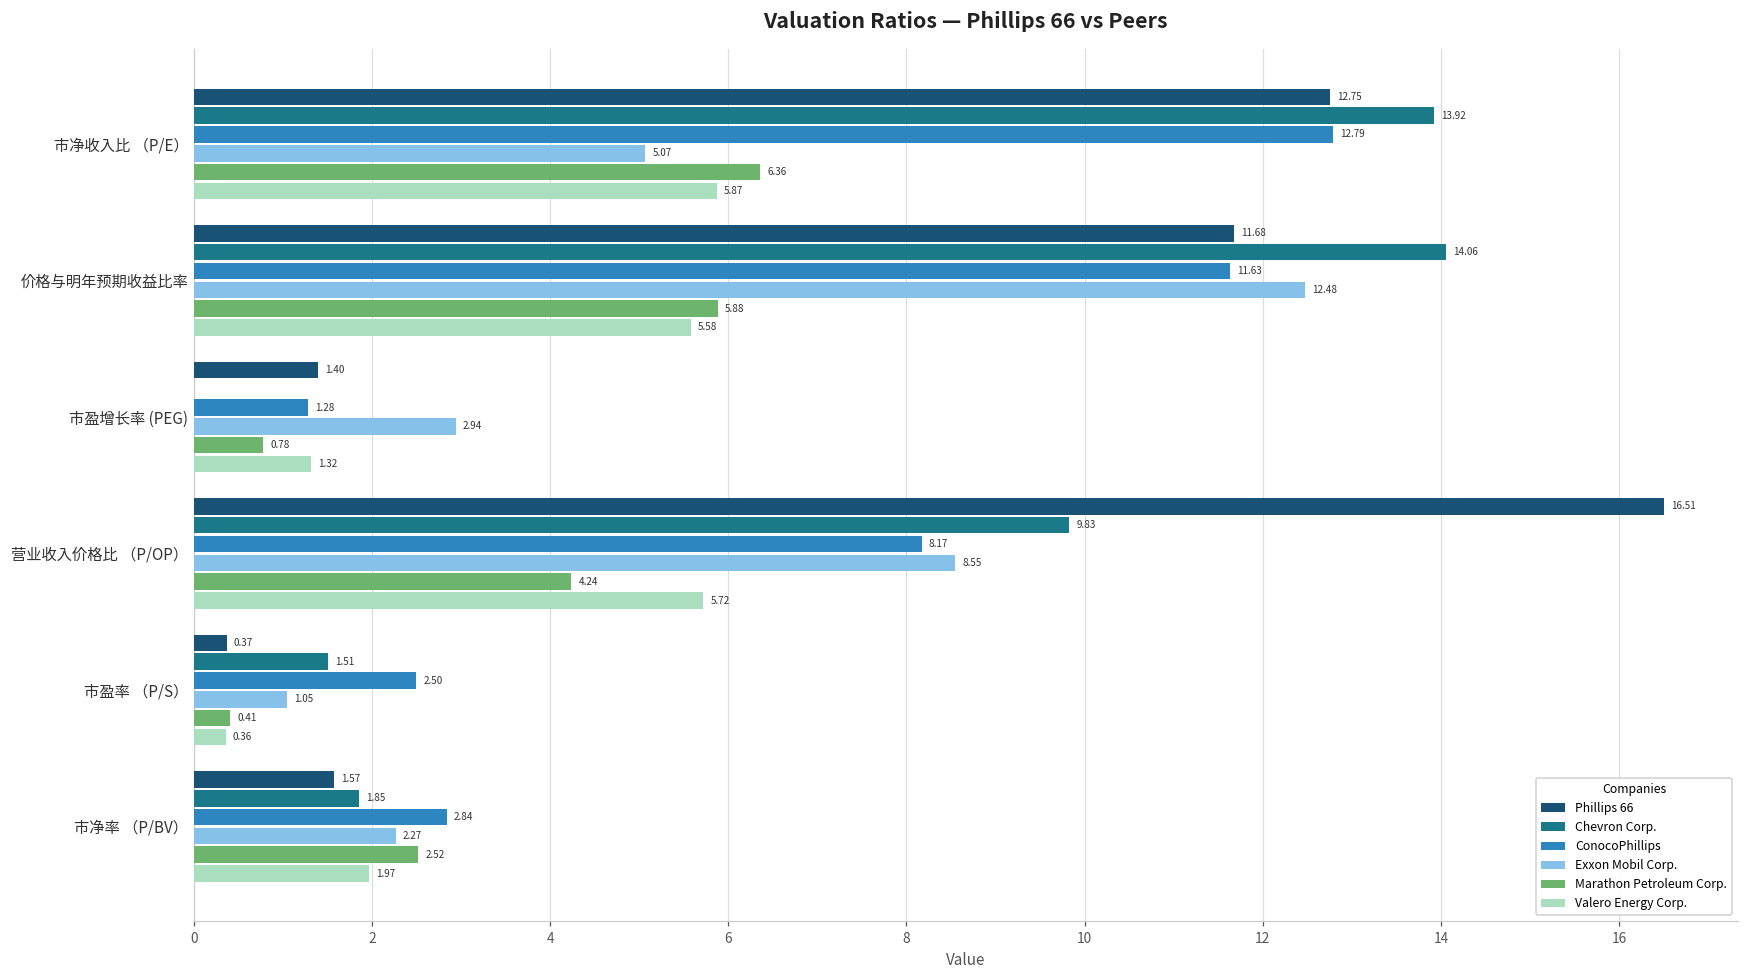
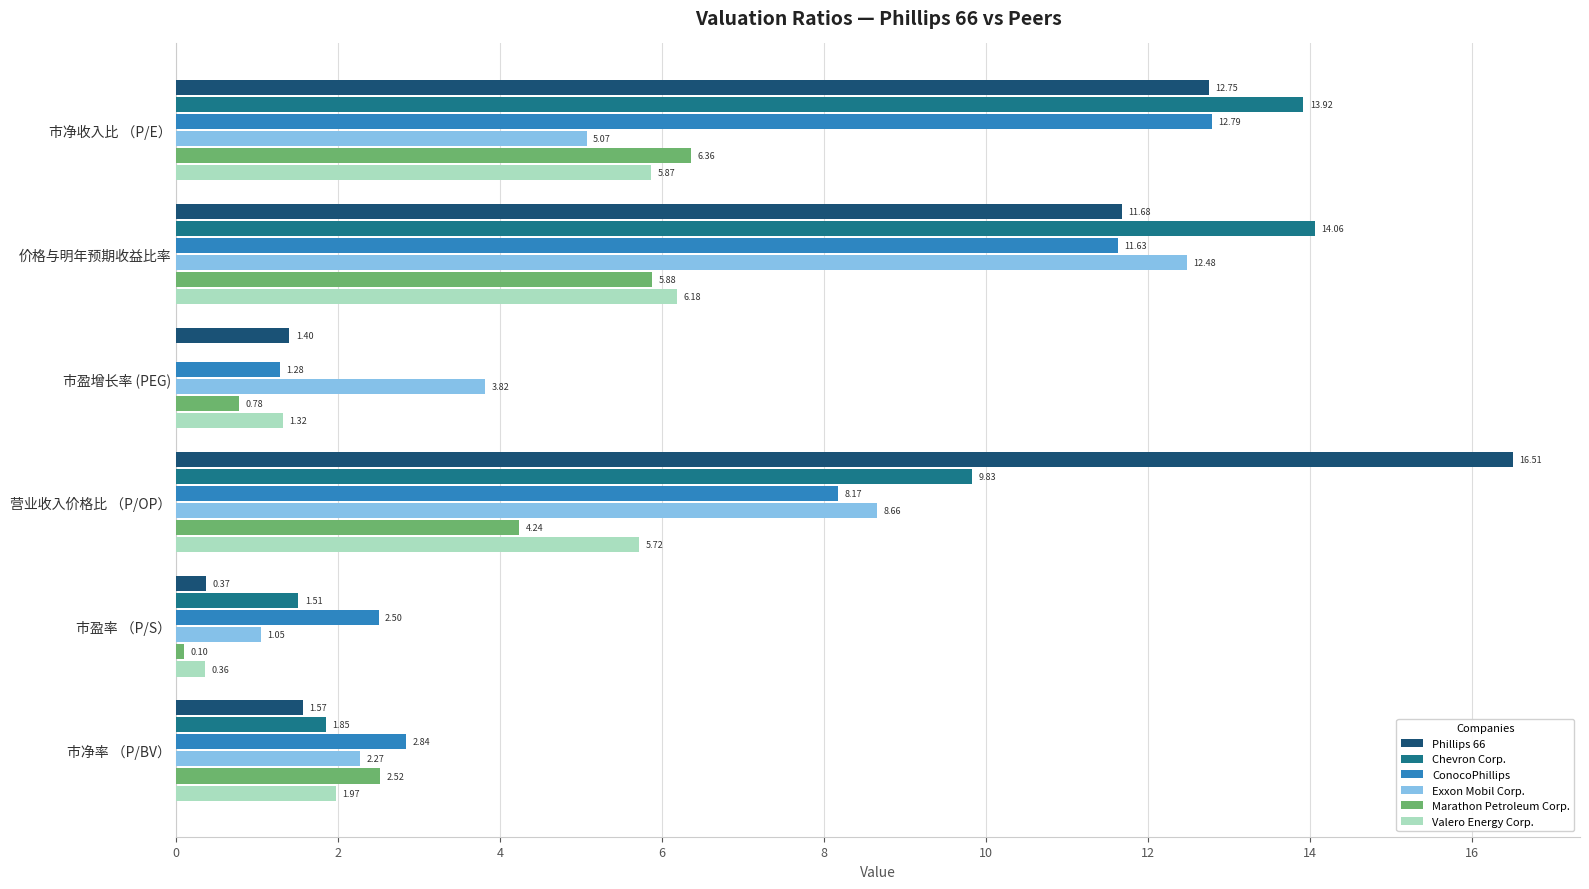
  {
    "Exxon Mobil Corp.": {
      "市净收入比 （P/E）": 5.07,
      "价格与明年预期收益比率": 12.48,
-     "市盈增长率 (PEG)": 2.94,
-     "营业收入价格比 （P/OP）": 8.55,
+     "市盈增长率 (PEG)": 3.82,
+     "营业收入价格比 （P/OP）": 8.66,
      "市盈率 （P/S）": 1.05,
      "市净率 （P/BV）": 2.27
    },
    "Marathon Petroleum Corp.": {
      "市净收入比 （P/E）": 6.36,
      "价格与明年预期收益比率": 5.88,
      "市盈增长率 (PEG)": 0.78,
      "营业收入价格比 （P/OP）": 4.24,
-     "市盈率 （P/S）": 0.41,
+     "市盈率 （P/S）": 0.10,
      "市净率 （P/BV）": 2.52
    },
    "Valero Energy Corp.": {
      "市净收入比 （P/E）": 5.87,
-     "价格与明年预期收益比率": 5.58,
+     "价格与明年预期收益比率": 6.18,
      "市盈增长率 (PEG)": 1.32,
      "营业收入价格比 （P/OP）": 5.72,
      "市盈率 （P/S）": 0.36,
      "市净率 （P/BV）": 1.97
    }
  }
